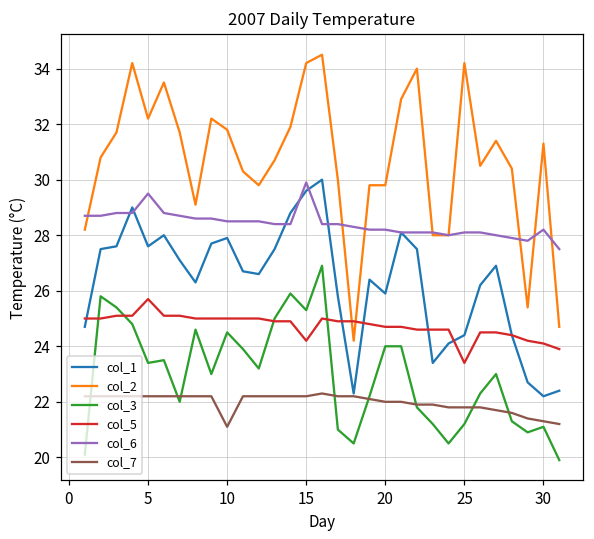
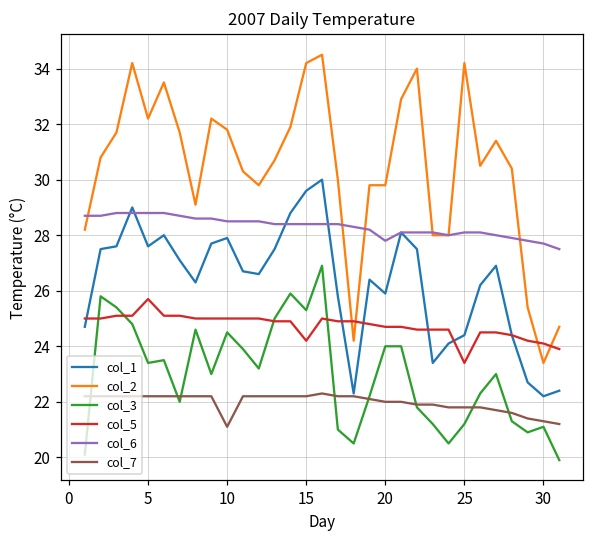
  {
    "col_1": {
      "5": 27.6,
      "10": 27.9,
      "15": 29.6,
      "20": 25.9,
      "25": 24.4,
      "30": 22.2
    },
    "col_2": {
      "5": 32.2,
      "10": 31.8,
      "15": 34.2,
      "20": 29.8,
      "25": 34.2,
-     "30": 31.3
+     "30": 23.4
    },
    "col_3": {
      "5": 23.4,
      "10": 24.5,
      "15": 25.3,
      "20": 24.0,
      "25": 21.2,
      "30": 21.1
    },
    "col_5": {
      "5": 25.7,
      "10": 25.0,
      "15": 24.2,
      "20": 24.7,
      "25": 23.4,
      "30": 24.1
    },
    "col_6": {
-     "5": 29.5,
+     "5": 28.8,
      "10": 28.5,
-     "15": 29.9,
-     "20": 28.2,
+     "15": 28.4,
+     "20": 27.8,
      "25": 28.1,
-     "30": 28.2
+     "30": 27.7
    },
    "col_7": {
      "5": 22.2,
      "10": 21.1,
      "15": 22.2,
      "20": 22.0,
      "25": 21.8,
      "30": 21.3
    }
  }
